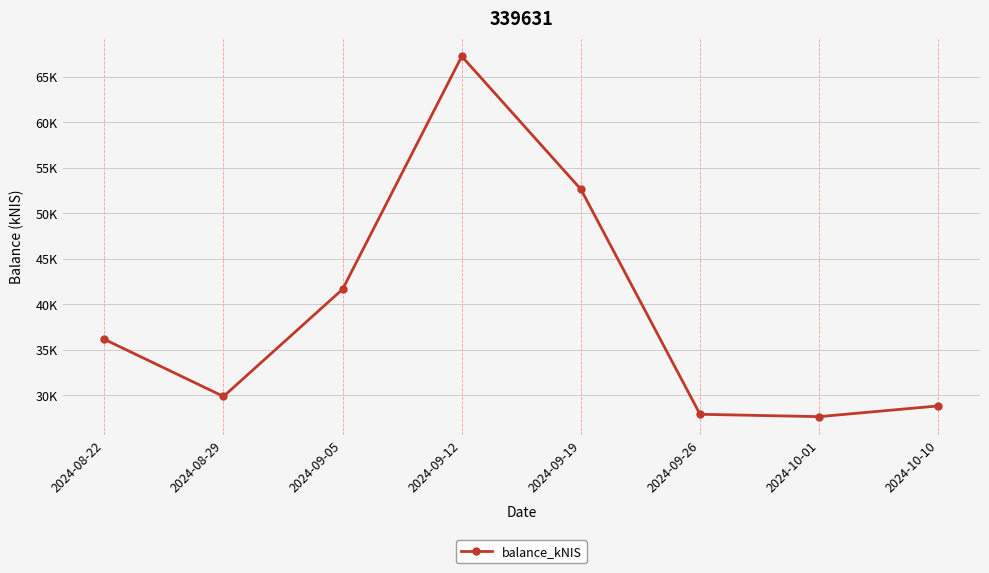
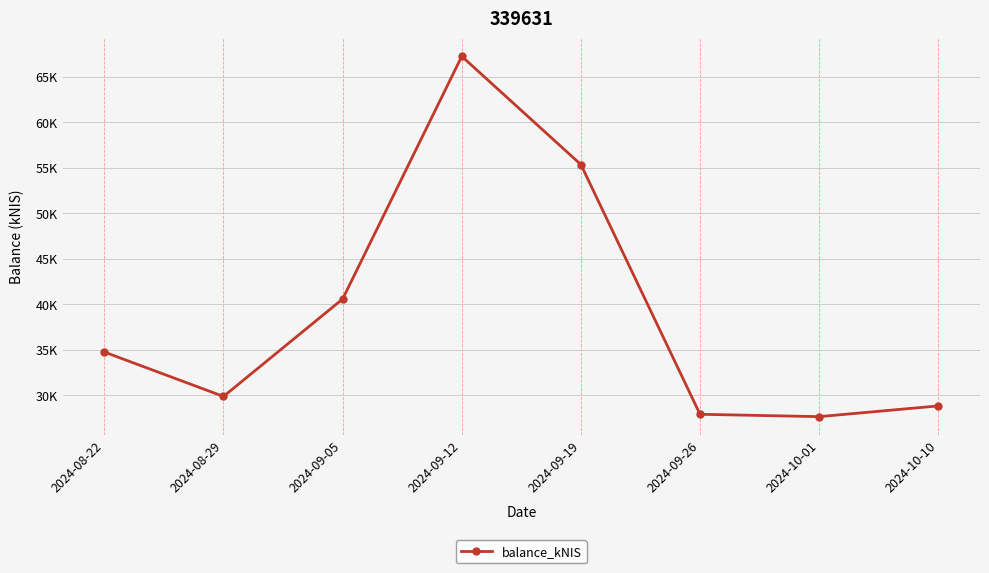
  {
-   "2024-08-22": 36000,
+   "2024-08-22": 35000,
    "2024-08-29": 30000,
-   "2024-09-05": 42000,
+   "2024-09-05": 41000,
    "2024-09-12": 67000,
-   "2024-09-19": 53000,
+   "2024-09-19": 55000,
    "2024-09-26": 28000,
    "2024-10-01": 28000,
    "2024-10-10": 29000
  }
